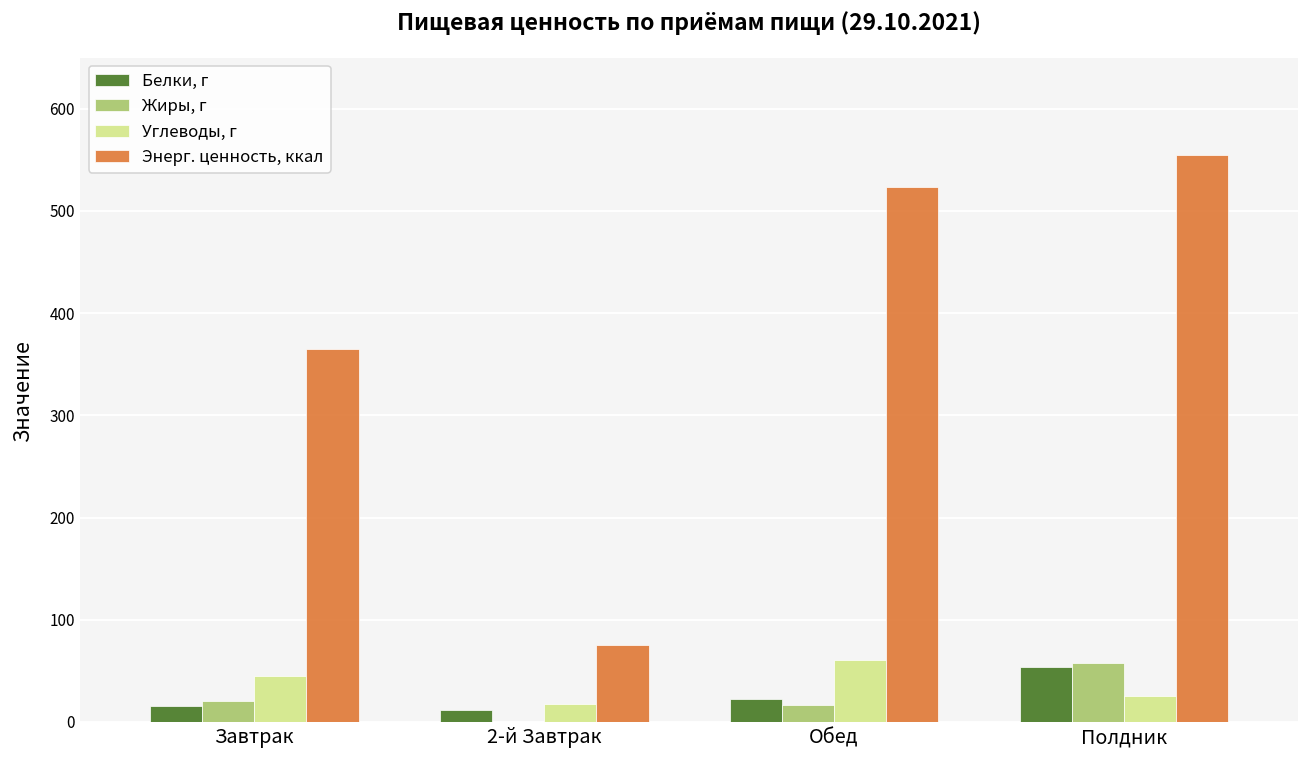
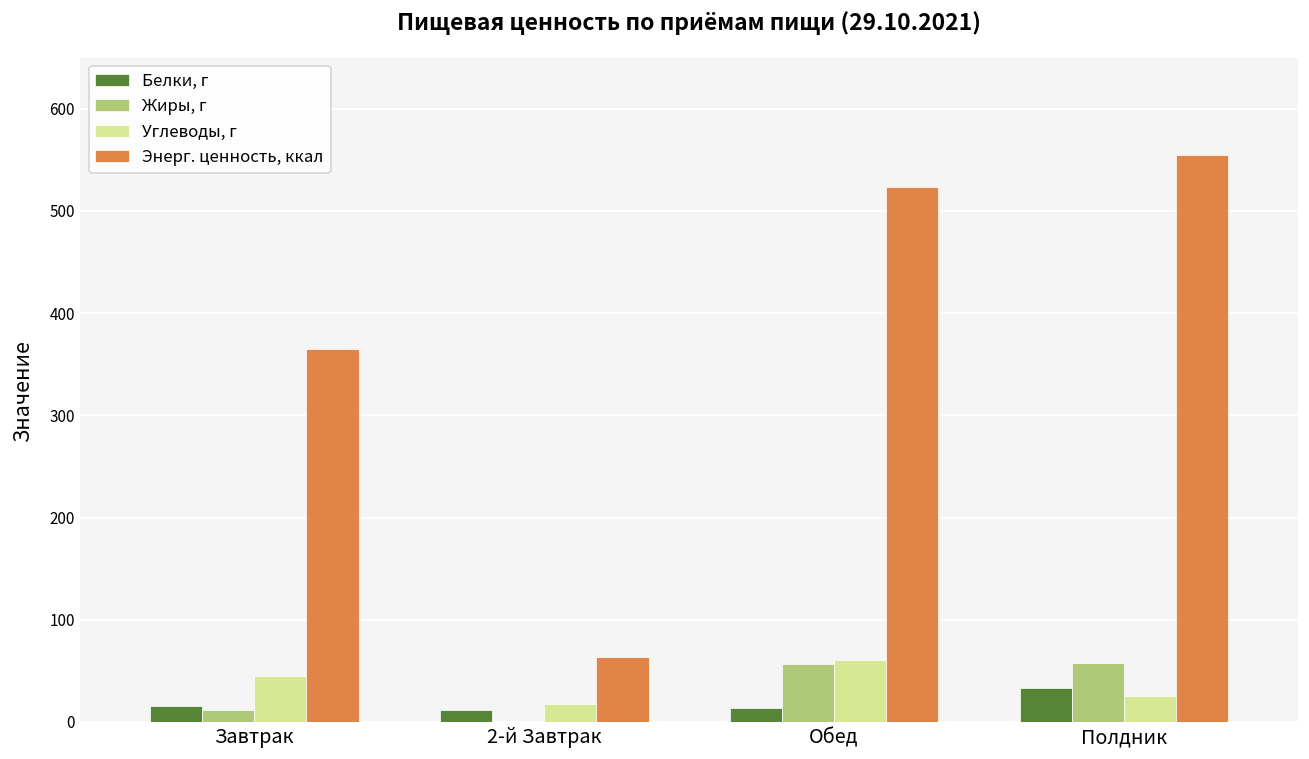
  {
    "Белки, г": {
      "Завтрак": 20,
      "2-й Завтрак": 10,
-     "Обед": 20,
-     "Полдник": 50
+     "Обед": 10,
+     "Полдник": 30
    },
    "Жиры, г": {
-     "Завтрак": 20,
-     "Обед": 20,
+     "Завтрак": 10,
+     "Обед": 60,
      "Полдник": 60
    },
    "Углеводы, г": {
      "Завтрак": 40,
      "2-й Завтрак": 20,
      "Обед": 60,
      "Полдник": 30
    },
    "Энерг. ценность, ккал": {
      "Завтрак": 370,
-     "2-й Завтрак": 80,
+     "2-й Завтрак": 60,
      "Обед": 520,
      "Полдник": 550
    }
  }
